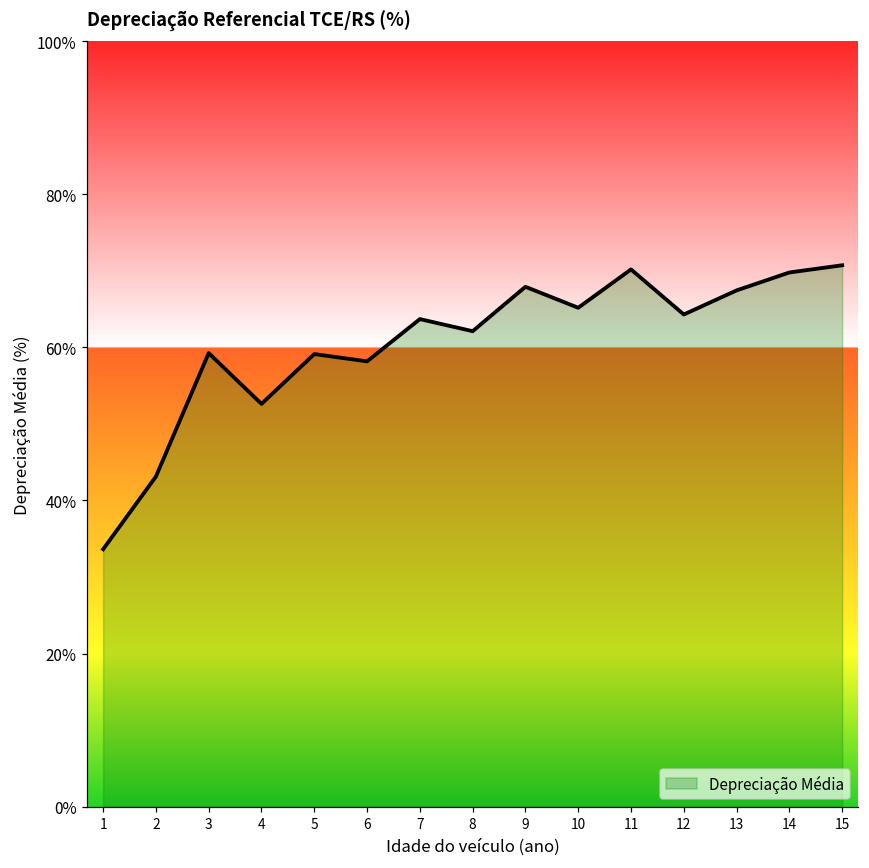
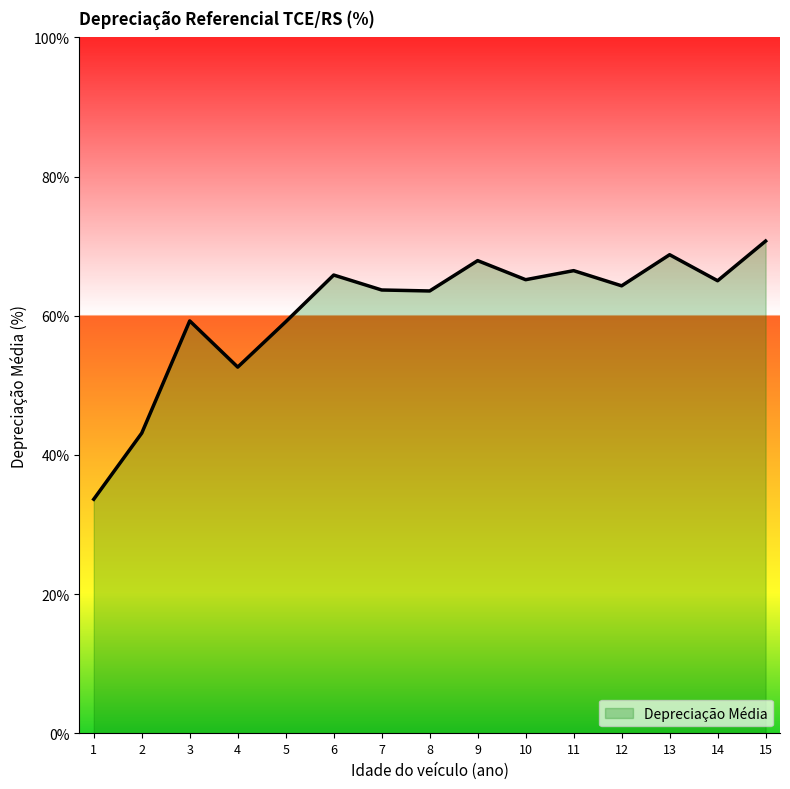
  {
    "1": "34%",
    "2": "43%",
    "3": "59%",
    "4": "53%",
    "5": "59%",
-   "6": "58%",
+   "6": "66%",
    "7": "64%",
-   "8": "62%",
+   "8": "64%",
    "9": "68%",
    "10": "65%",
-   "11": "70%",
+   "11": "66%",
    "12": "64%",
-   "13": "67%",
-   "14": "70%",
+   "13": "69%",
+   "14": "65%",
    "15": "71%"
  }
